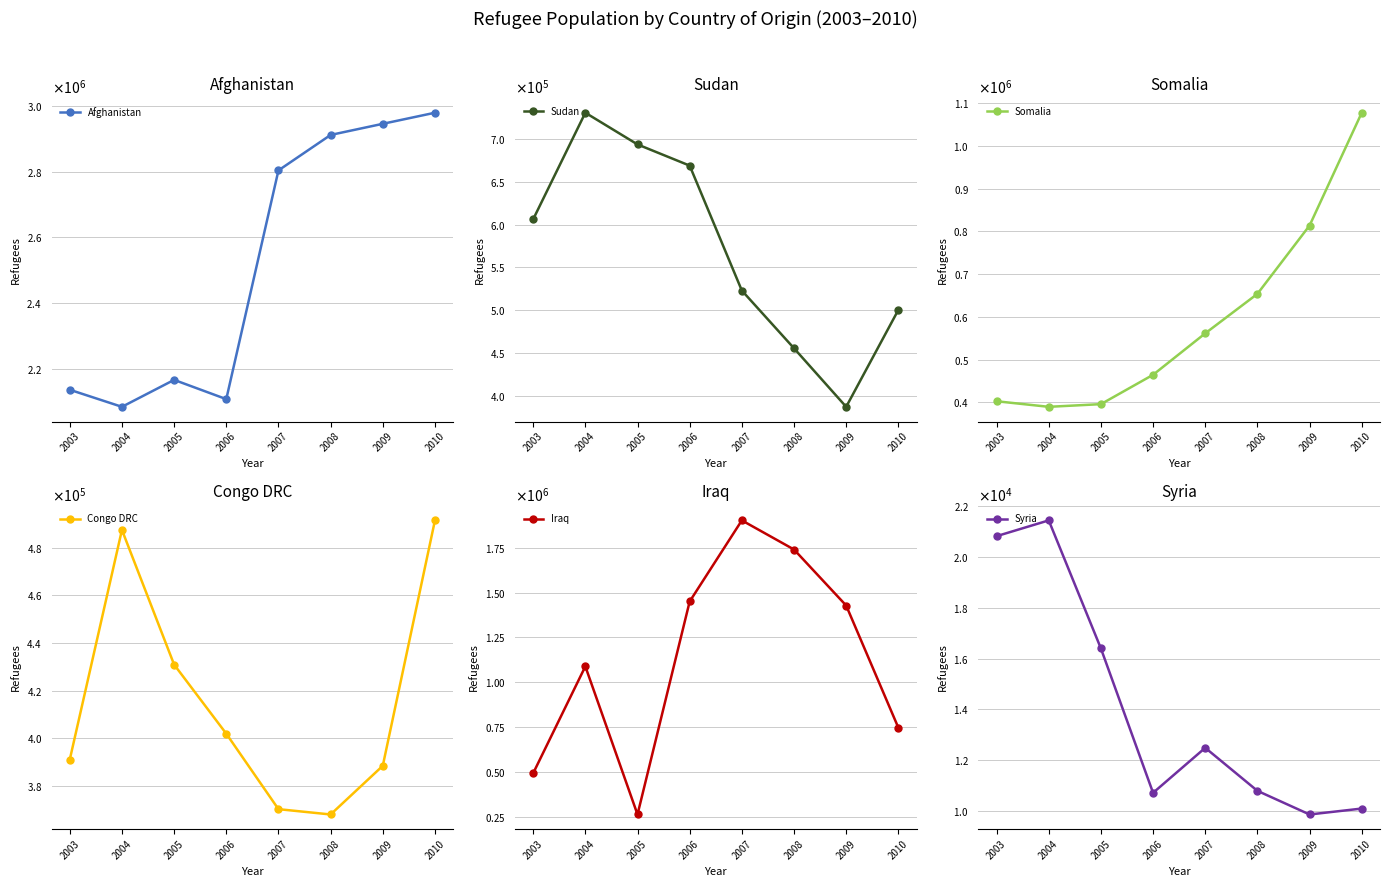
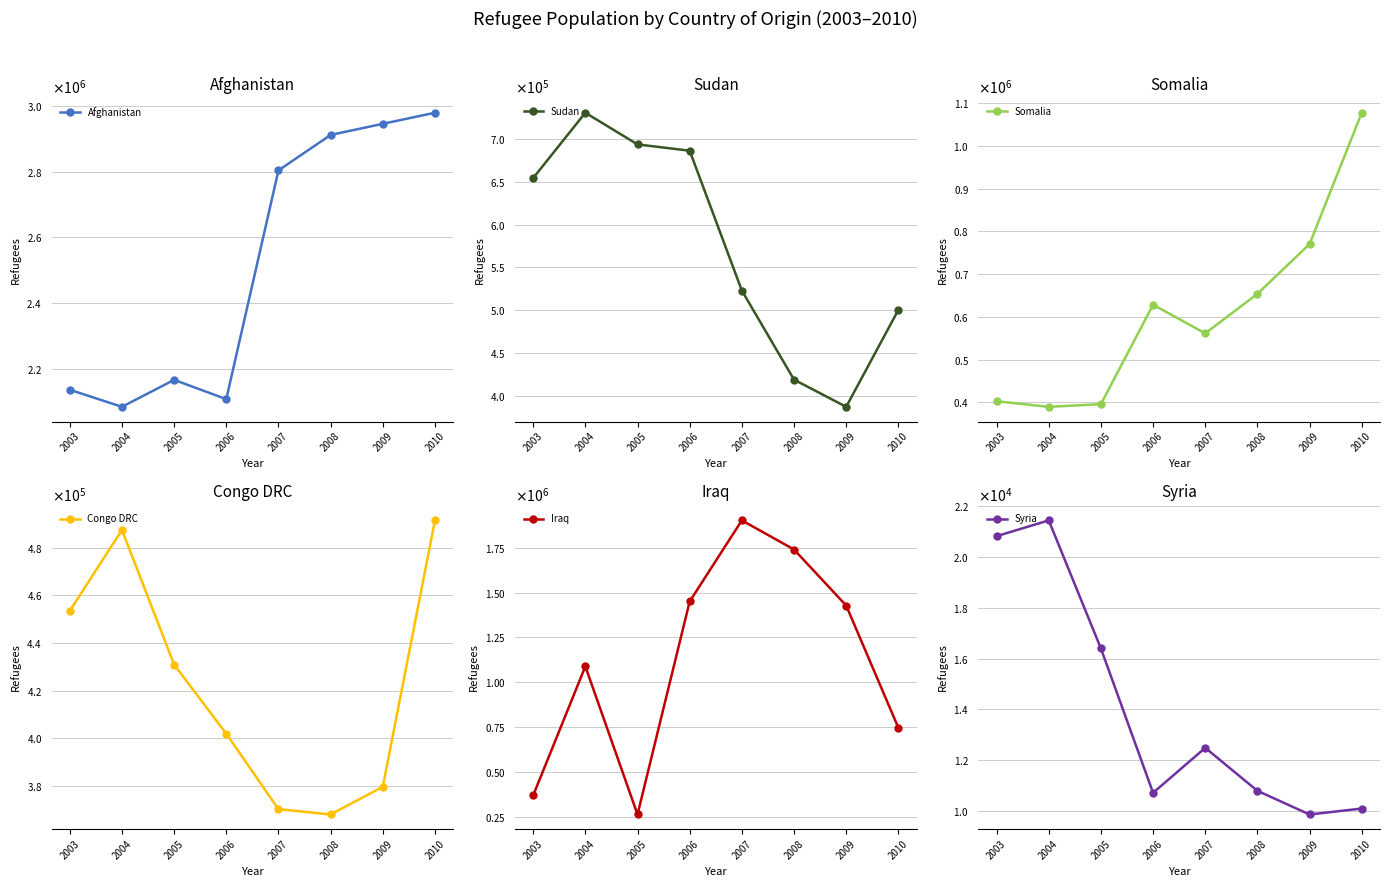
  {
    "Afghanistan": {
      "2003": 2140000,
      "2004": 2080000,
      "2005": 2170000,
      "2006": 2110000,
      "2007": 2800000,
      "2008": 2910000,
      "2009": 2950000,
      "2010": 2980000
    },
    "Sudan": {
-     "2003": 610000,
+     "2003": 650000,
      "2004": 730000,
      "2005": 690000,
-     "2006": 670000,
+     "2006": 690000,
      "2007": 520000,
-     "2008": 460000,
+     "2008": 420000,
      "2009": 390000,
      "2010": 500000
    },
    "Somalia": {
      "2003": 400000,
      "2004": 390000,
      "2005": 400000,
-     "2006": 460000,
+     "2006": 630000,
      "2007": 560000,
      "2008": 650000,
-     "2009": 810000,
+     "2009": 770000,
      "2010": 1080000
    },
    "Congo DRC": {
-     "2003": 391000,
+     "2003": 453000,
      "2004": 487000,
      "2005": 431000,
      "2006": 402000,
      "2007": 370000,
      "2008": 368000,
-     "2009": 388000,
+     "2009": 380000,
      "2010": 491000
    },
    "Iraq": {
-     "2003": 490000,
+     "2003": 370000,
      "2004": 1090000,
      "2005": 260000,
      "2006": 1450000,
      "2007": 1900000,
      "2008": 1740000,
      "2009": 1430000,
      "2010": 750000
    },
    "Syria": {
      "2003": 20800,
      "2004": 21400,
      "2005": 16400,
      "2006": 10700,
      "2007": 12500,
      "2008": 10800,
      "2009": 9900,
      "2010": 10100
    }
  }
